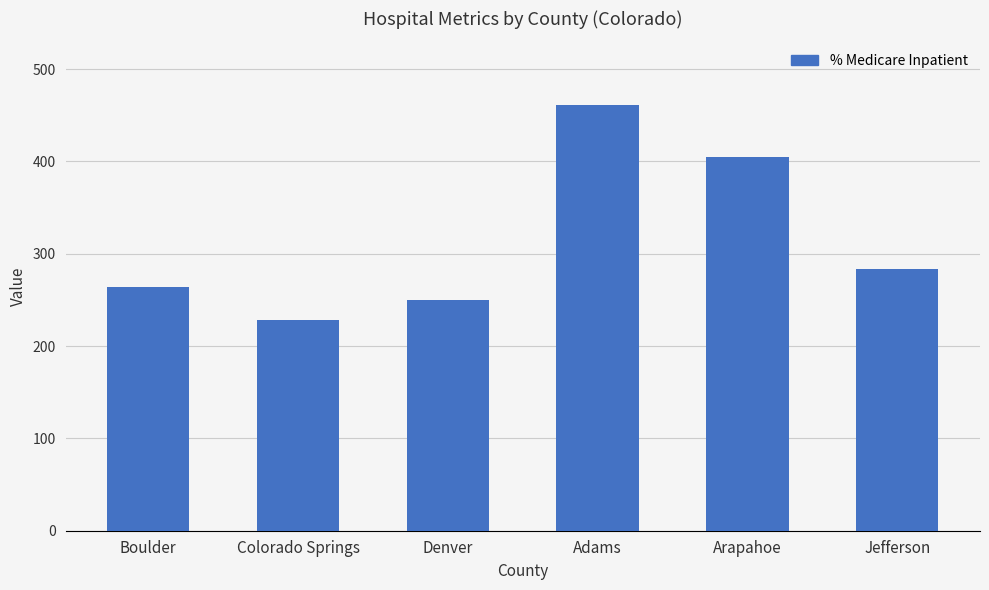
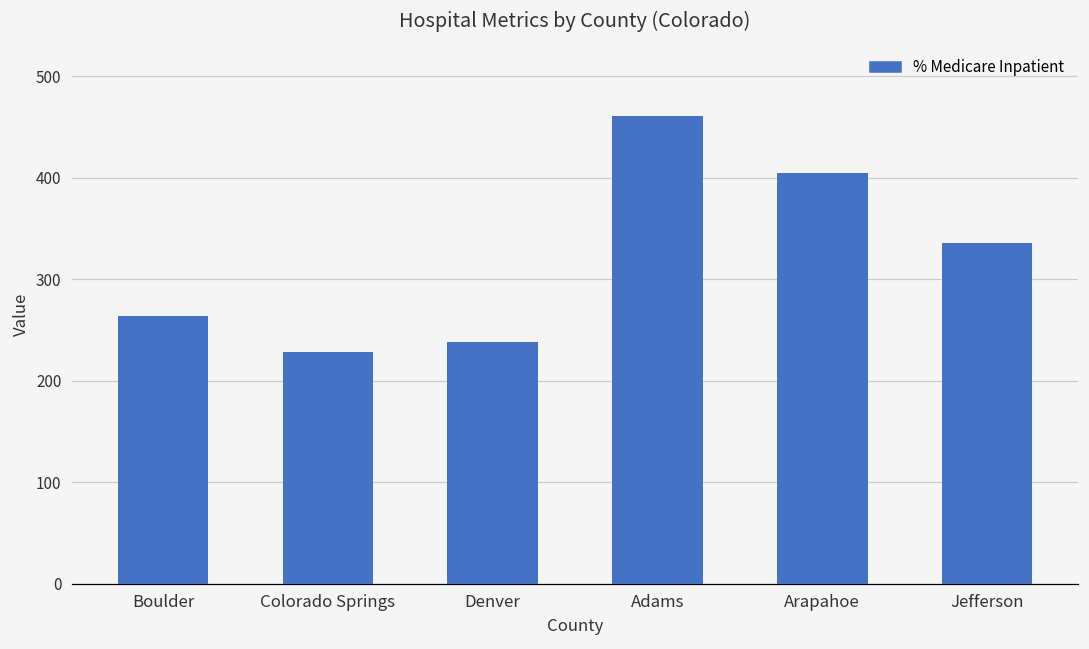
  {
    "Boulder": 260,
    "Colorado Springs": 230,
-   "Denver": 250,
+   "Denver": 240,
    "Adams": 460,
    "Arapahoe": 410,
-   "Jefferson": 280
+   "Jefferson": 340
  }
